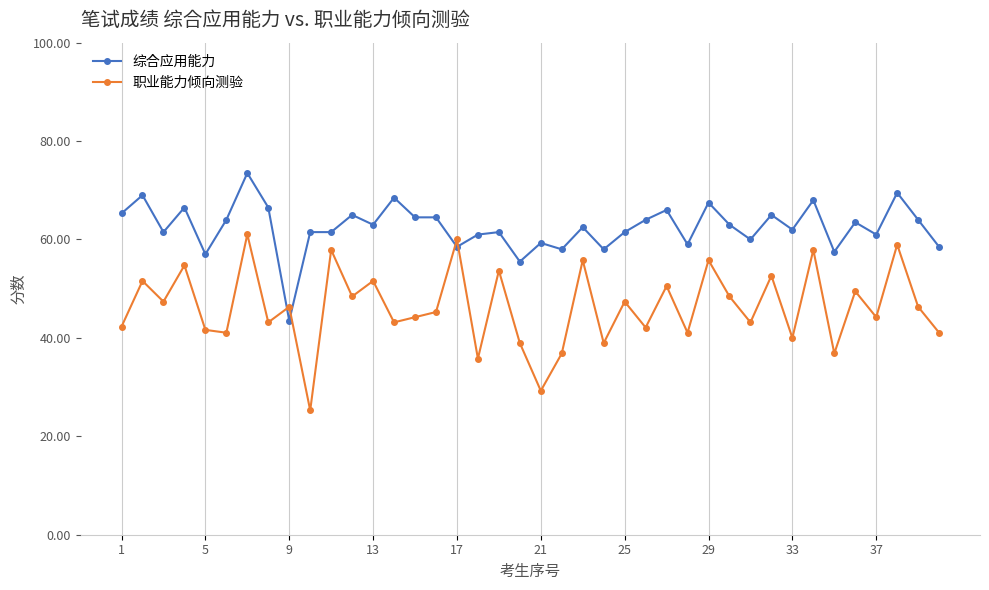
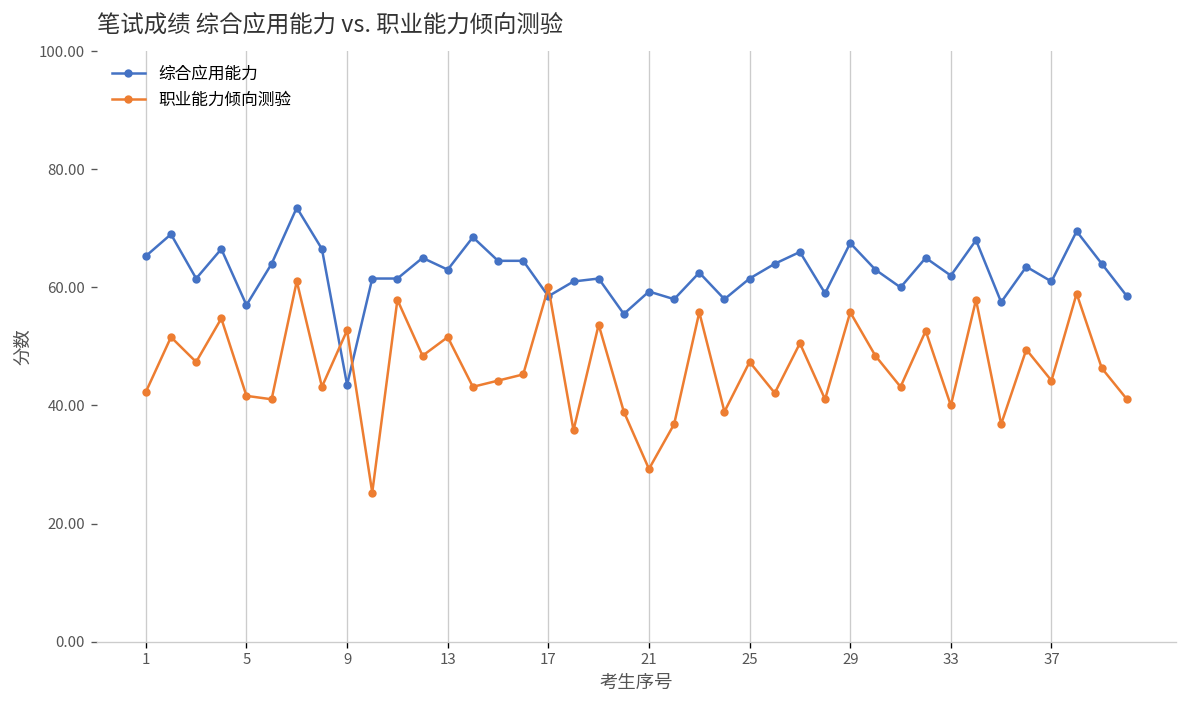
  {
    "综合应用能力": {
      "1": 65,
      "5": 57,
      "9": 44,
      "13": 63,
      "17": 59,
      "21": 59,
      "25": 62,
      "29": 68,
      "33": 62,
      "37": 61
    },
    "职业能力倾向测验": {
      "1": 42,
      "5": 42,
-     "9": 46,
+     "9": 53,
      "13": 52,
      "17": 60,
      "21": 29,
      "25": 47,
      "29": 56,
      "33": 40,
      "37": 44
    }
  }
